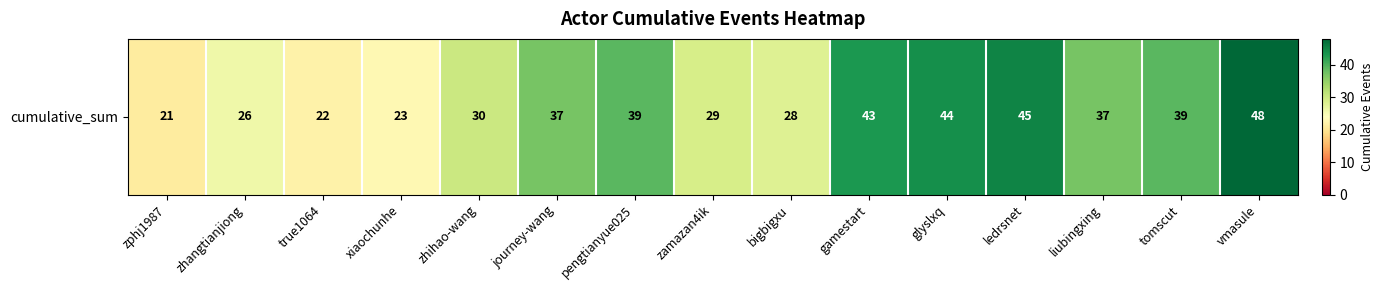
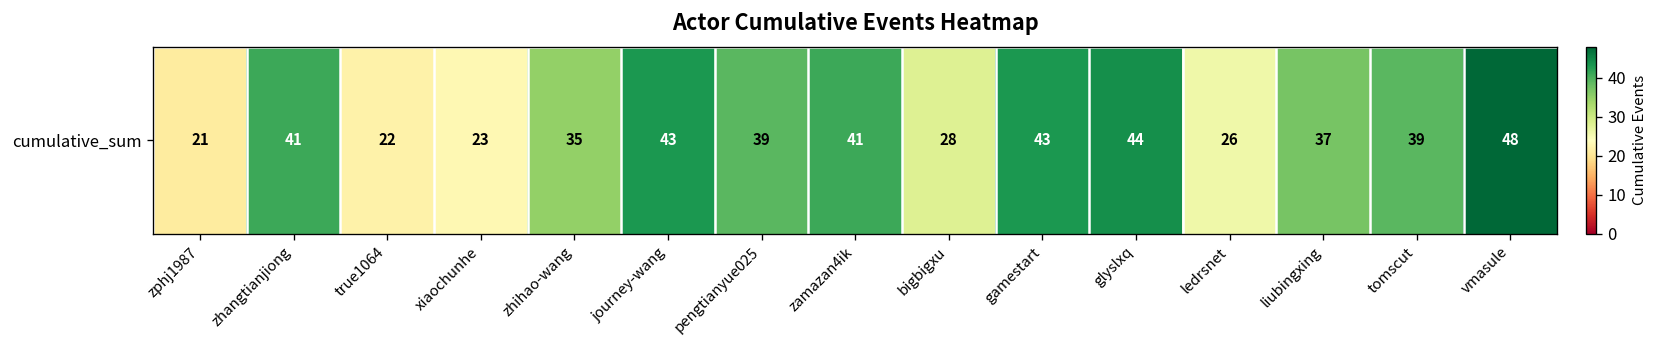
  {
    "cumulative_sum": {
      "zphj1987": 21,
-     "zhangtianjiong": 26,
+     "zhangtianjiong": 41,
      "true1064": 22,
      "xiaochunhe": 23,
-     "zhihao-wang": 30,
-     "journey-wang": 37,
+     "zhihao-wang": 35,
+     "journey-wang": 43,
      "pengtianyue025": 39,
-     "zamazan4ik": 29,
+     "zamazan4ik": 41,
      "bigbigxu": 28,
      "gamestart": 43,
      "glyslxq": 44,
-     "ledrsnet": 45,
+     "ledrsnet": 26,
      "liubingxing": 37,
      "tomscut": 39,
      "vmasule": 48
    }
  }
